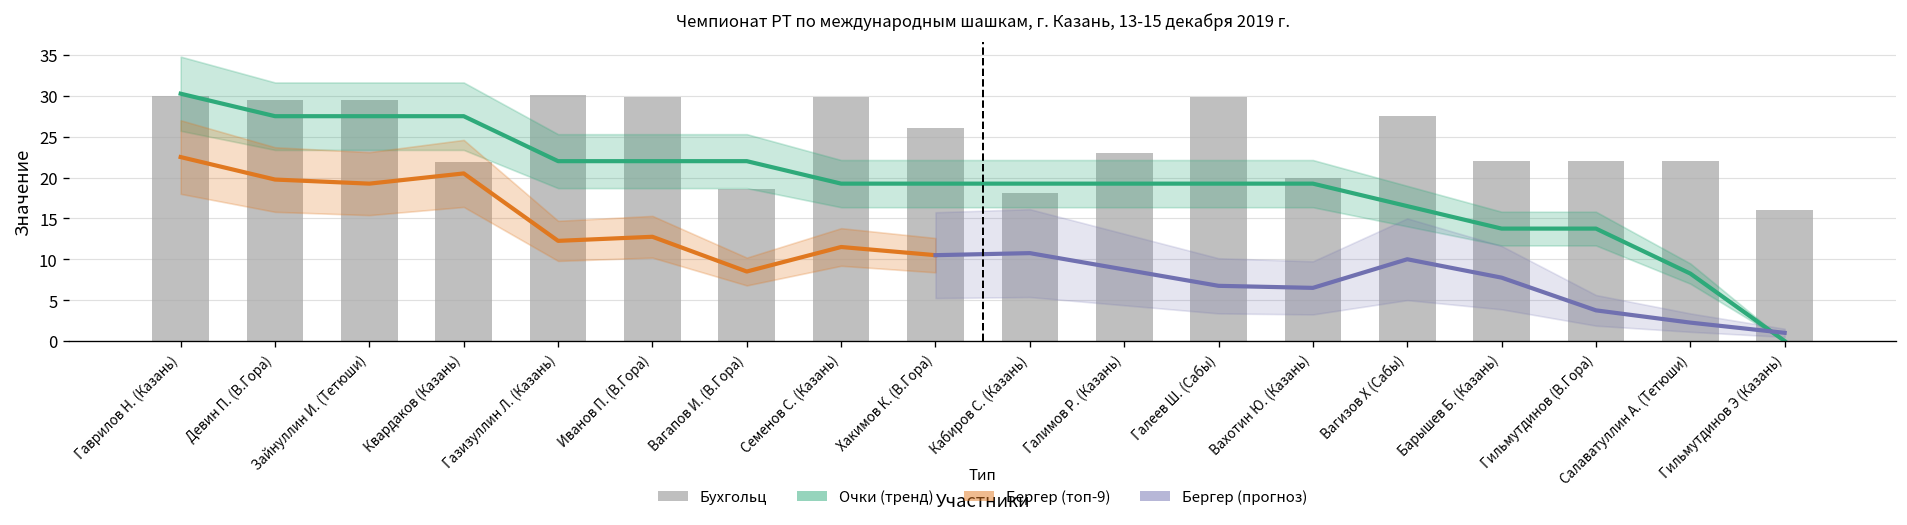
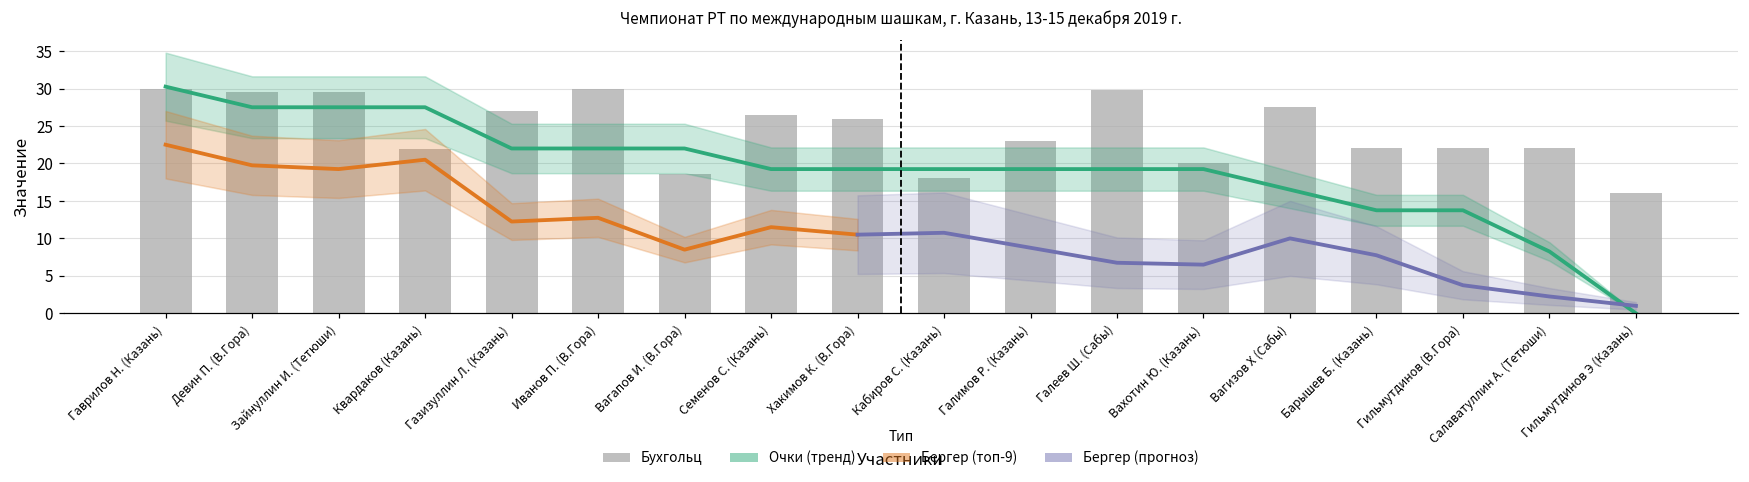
  {
    "Бухгольц": {
      "Гаврилов Н. (Казань)": 30,
      "Девин П. (В.Гора)": 30,
      "Зайнуллин И. (Тетюши)": 30,
      "Квардаков (Казань)": 22,
-     "Газизуллин Л. (Казань)": 30,
+     "Газизуллин Л. (Казань)": 27,
      "Иванов П. (В.Гора)": 30,
      "Вагапов И. (В.Гора)": 19,
-     "Семенов С. (Казань)": 30,
+     "Семенов С. (Казань)": 27,
      "Хакимов К. (В.Гора)": 26,
      "Кабиров С. (Казань)": 18,
      "Галимов Р. (Казань)": 23,
      "Галеев Ш. (Сабы)": 30,
      "Вахотин Ю. (Казань)": 20,
      "Вагизов Х (Сабы)": 28,
      "Барышев Б. (Казань)": 22,
      "Гильмутдинов (В.Гора)": 22,
      "Салаватуллин А. (Тетюши)": 22,
      "Гильмутдинов Э (Казань)": 16
    }
  }
